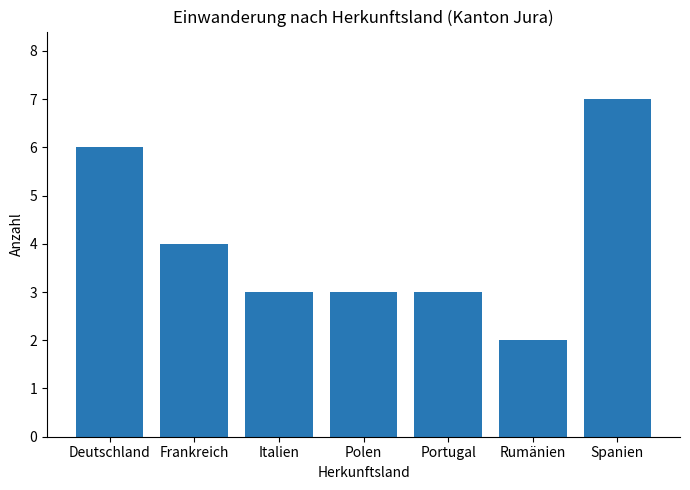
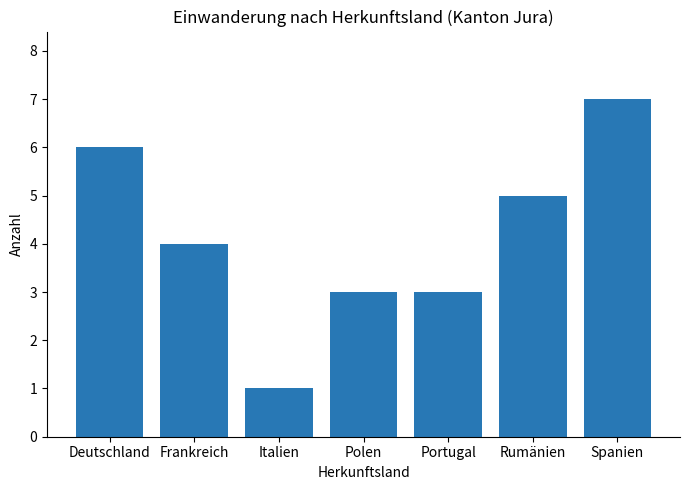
  {
    "Deutschland": 6,
    "Frankreich": 4,
-   "Italien": 3,
+   "Italien": 1,
    "Polen": 3,
    "Portugal": 3,
-   "Rumänien": 2,
+   "Rumänien": 5,
    "Spanien": 7
  }
